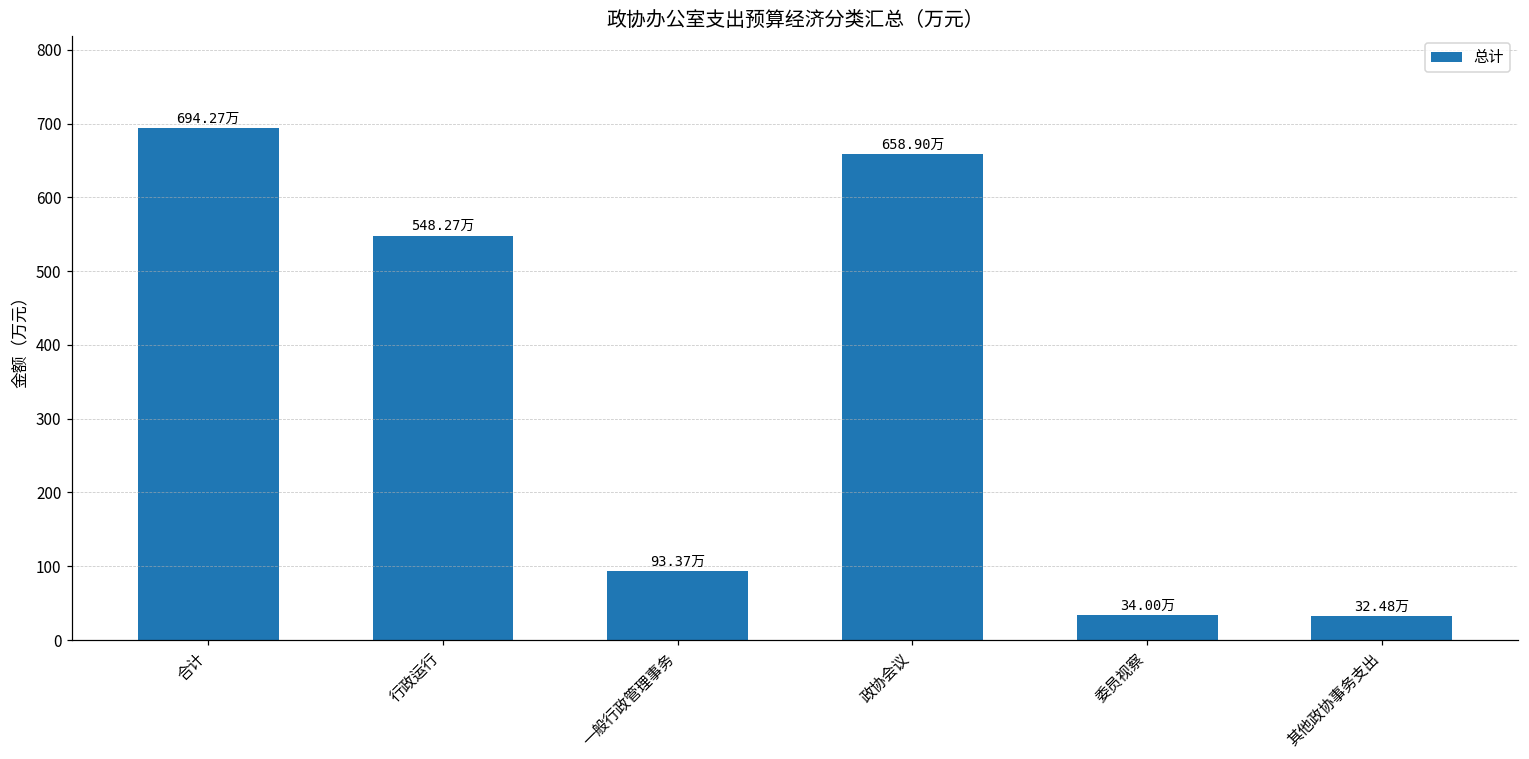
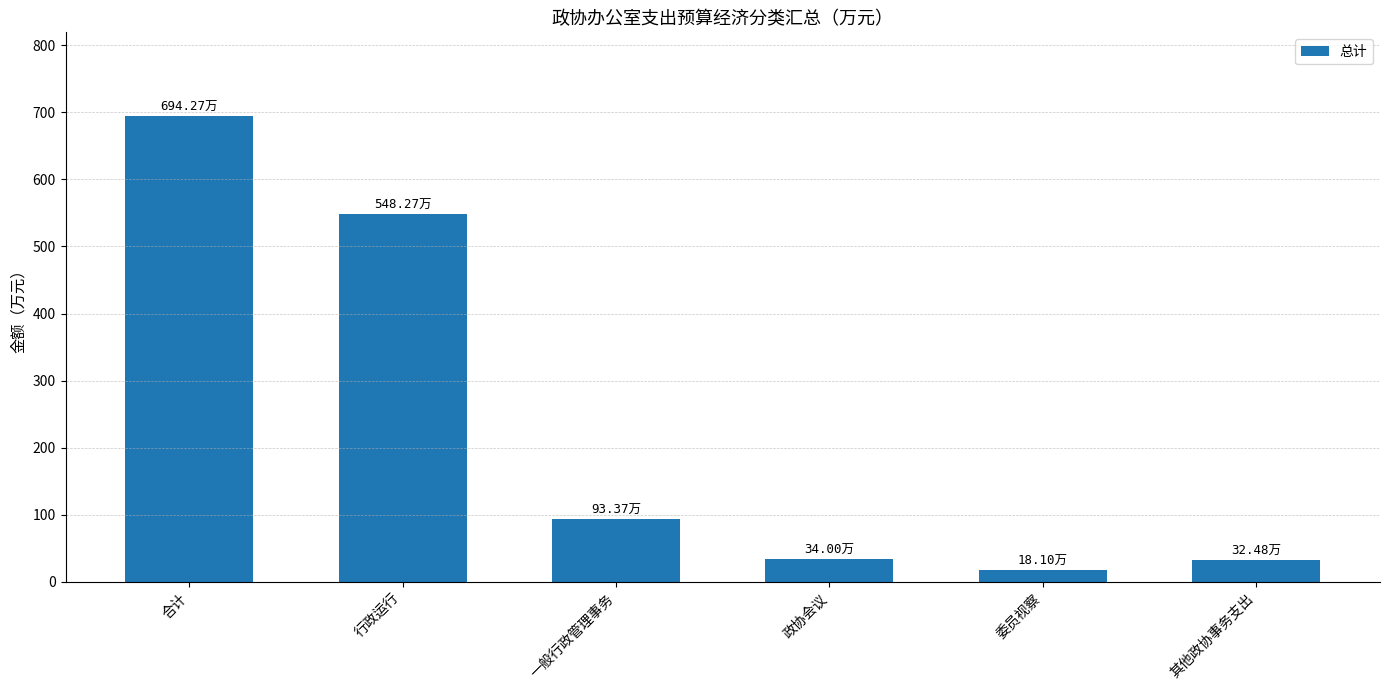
  {
    "合计": "694.27万",
    "行政运行": "548.27万",
    "一般行政管理事务": "93.37万",
-   "政协会议": "658.90万",
-   "委员视察": "34.00万",
+   "政协会议": "34.00万",
+   "委员视察": "18.10万",
    "其他政协事务支出": "32.48万"
  }
